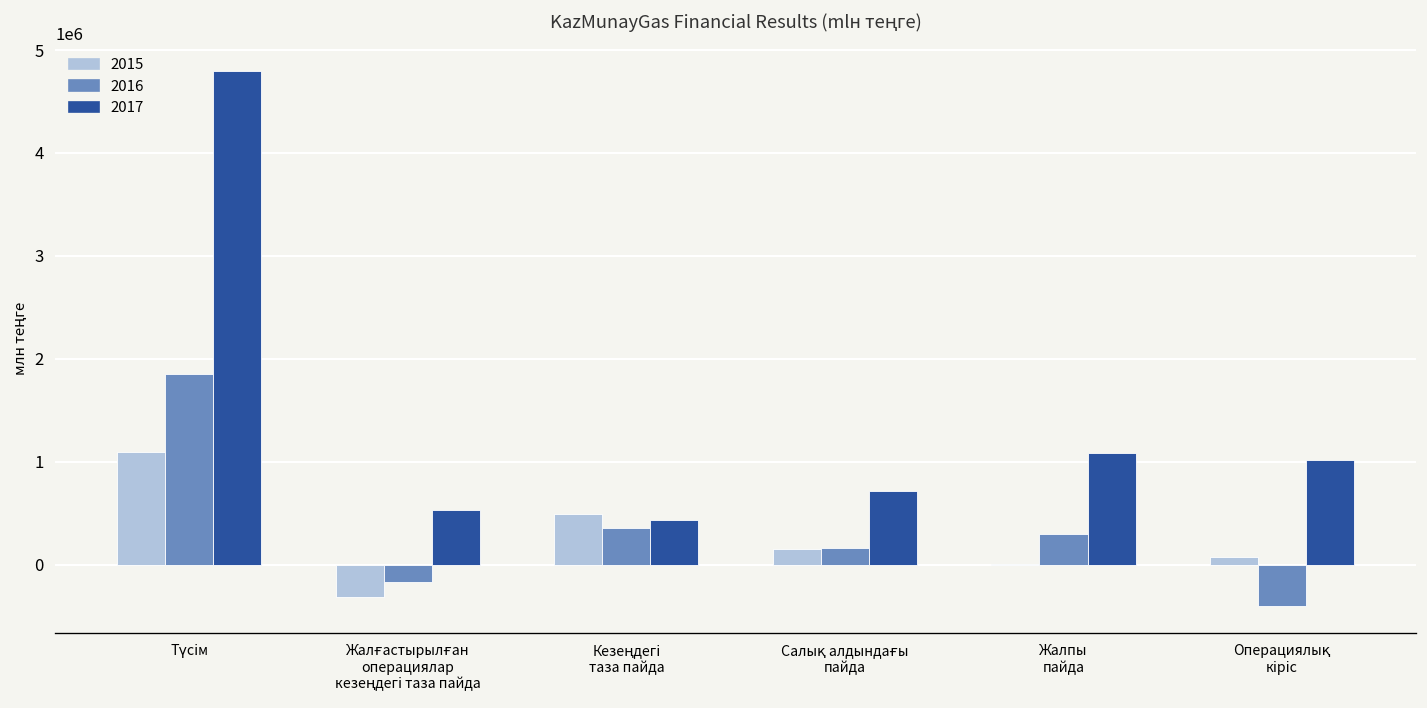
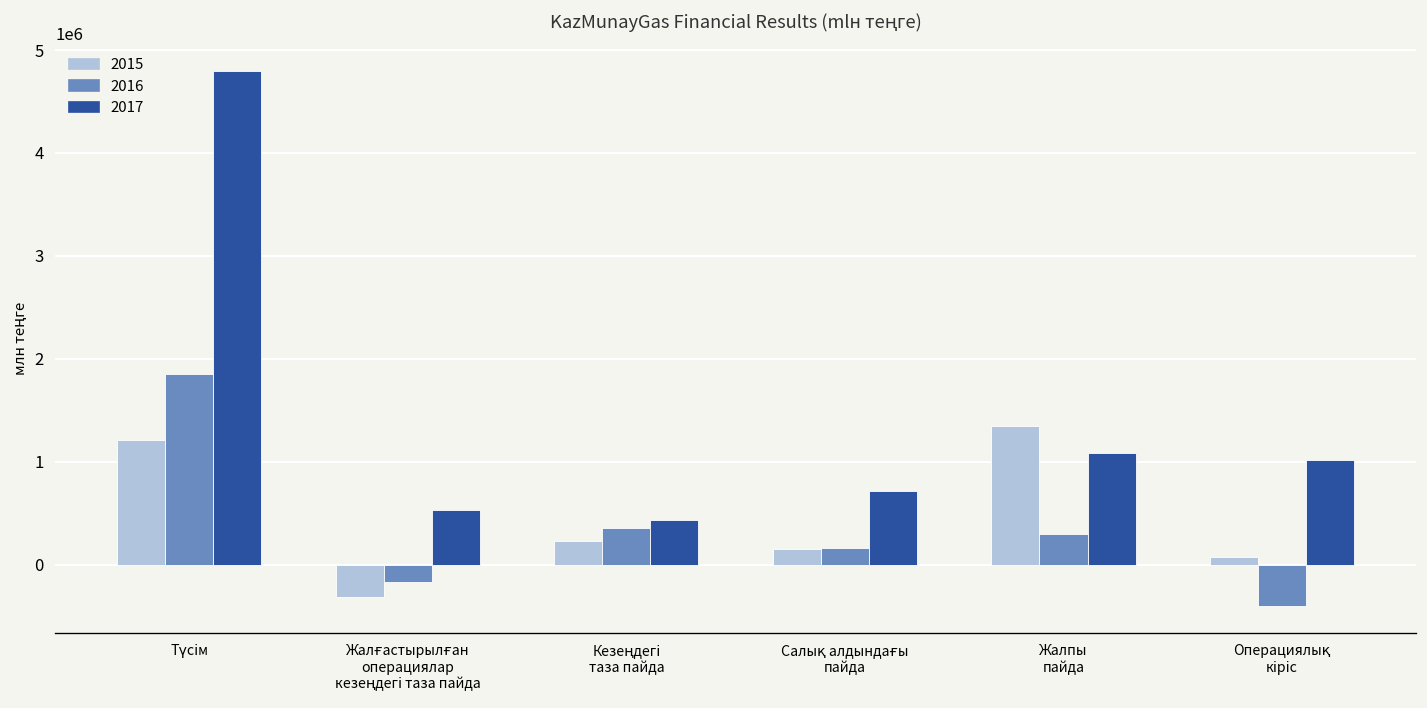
  {
    "2015": {
-     "Түсім": 1100000,
+     "Түсім": 1200000,
      "Жалғастырылған операциялар кезеңдегі таза пайда": -300000,
-     "Кезеңдегі таза пайда": 500000,
+     "Кезеңдегі таза пайда": 200000,
      "Салық алдындағы пайда": 200000,
-     "Жалпы пайда": 0,
+     "Жалпы пайда": 1400000,
      "Операциялық кіріс": 100000
    },
    "2016": {
      "Түсім": 1900000,
      "Жалғастырылған операциялар кезеңдегі таза пайда": -200000,
      "Кезеңдегі таза пайда": 400000,
      "Салық алдындағы пайда": 200000,
      "Жалпы пайда": 300000,
      "Операциялық кіріс": -400000
    },
    "2017": {
      "Түсім": 4800000,
      "Жалғастырылған операциялар кезеңдегі таза пайда": 500000,
      "Кезеңдегі таза пайда": 400000,
      "Салық алдындағы пайда": 700000,
      "Жалпы пайда": 1100000,
      "Операциялық кіріс": 1000000
    }
  }
